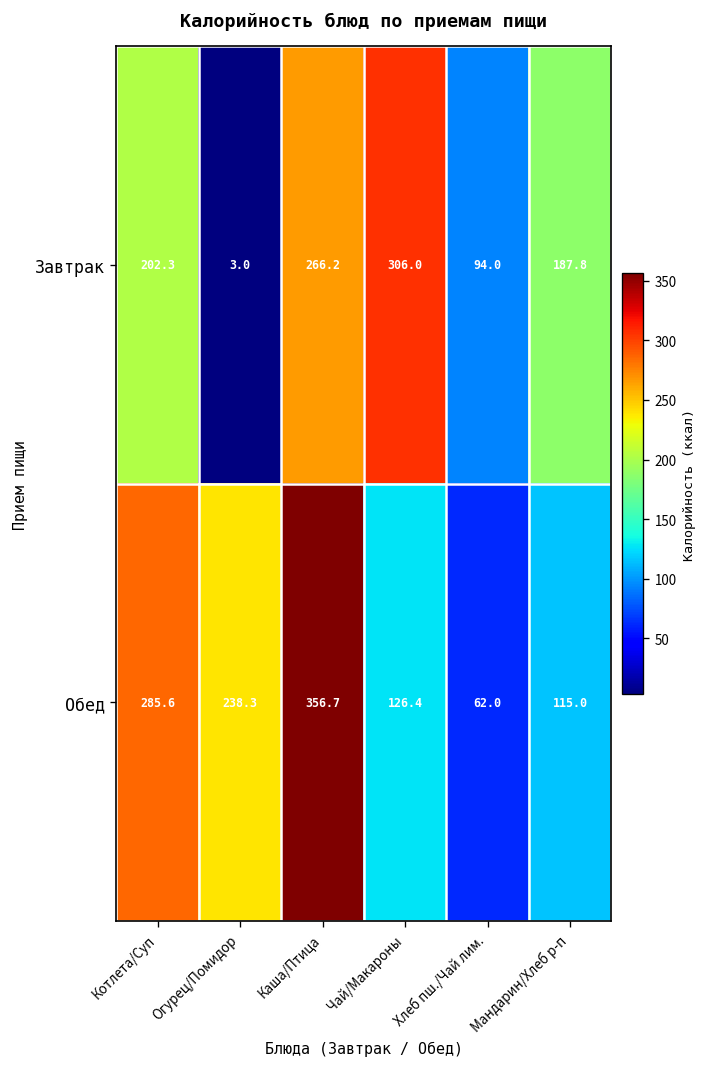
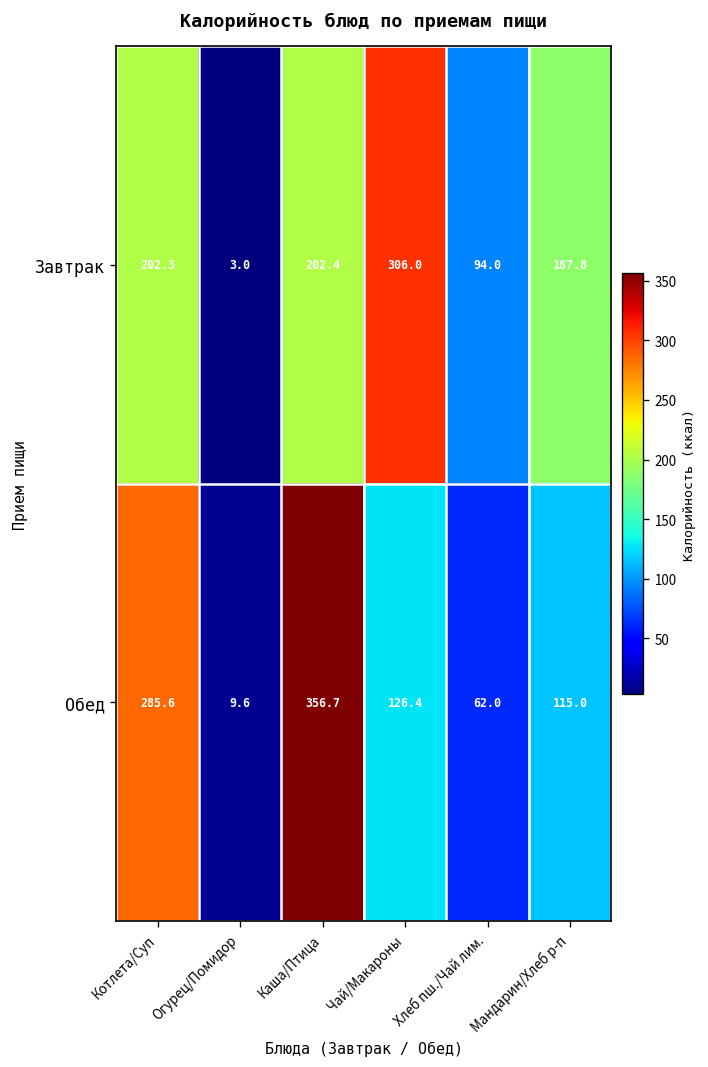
  {
    "Завтрак": {
      "Котлета/Суп": 202.3,
      "Огурец/Помидор": 3.0,
-     "Каша/Птица": 266.2,
+     "Каша/Птица": 202.4,
      "Чай/Макароны": 306.0,
      "Хлеб пш./Чай лим.": 94.0,
      "Мандарин/Хлеб р-п": 187.8
    },
    "Обед": {
      "Котлета/Суп": 285.6,
-     "Огурец/Помидор": 238.3,
+     "Огурец/Помидор": 9.6,
      "Каша/Птица": 356.7,
      "Чай/Макароны": 126.4,
      "Хлеб пш./Чай лим.": 62.0,
      "Мандарин/Хлеб р-п": 115.0
    }
  }
